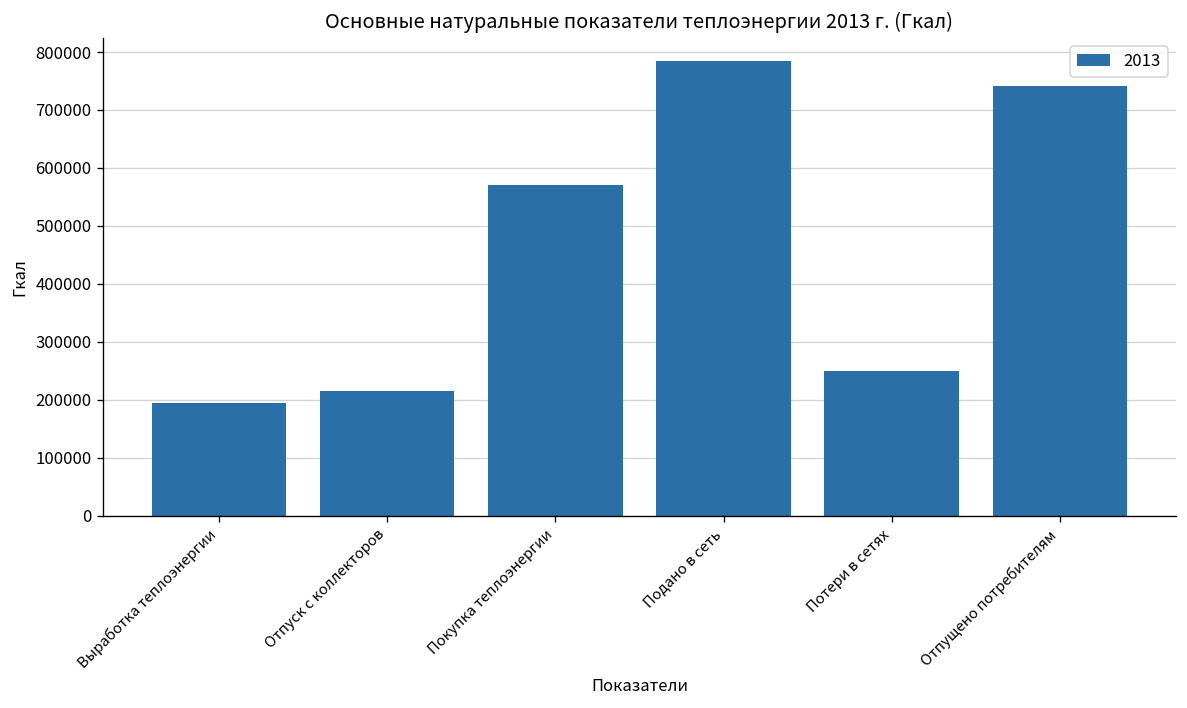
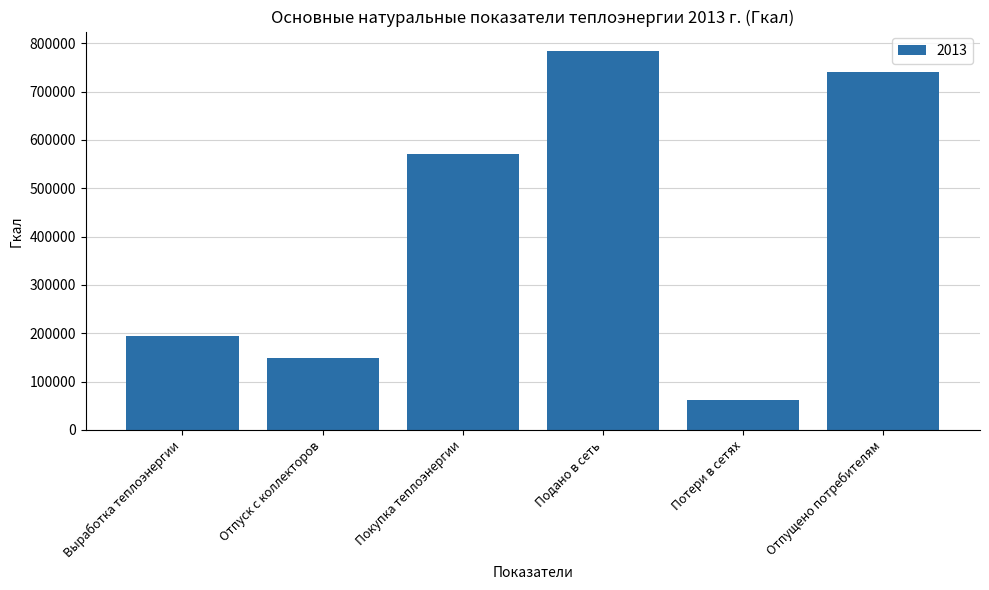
  {
    "Выработка теплоэнергии": 190000,
-   "Отпуск с коллекторов": 220000,
+   "Отпуск с коллекторов": 150000,
    "Покупка теплоэнергии": 570000,
    "Подано в сеть": 790000,
-   "Потери в сетях": 250000,
+   "Потери в сетях": 60000,
    "Отпущено потребителям": 740000
  }
